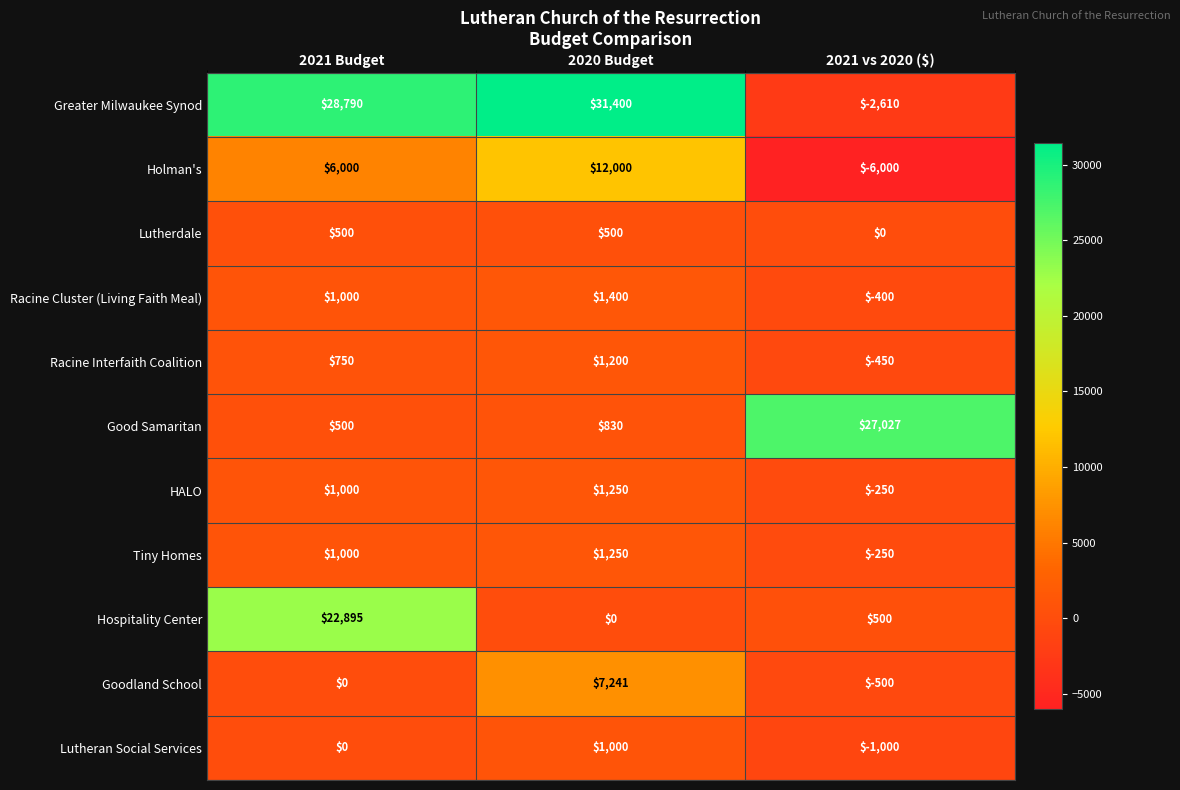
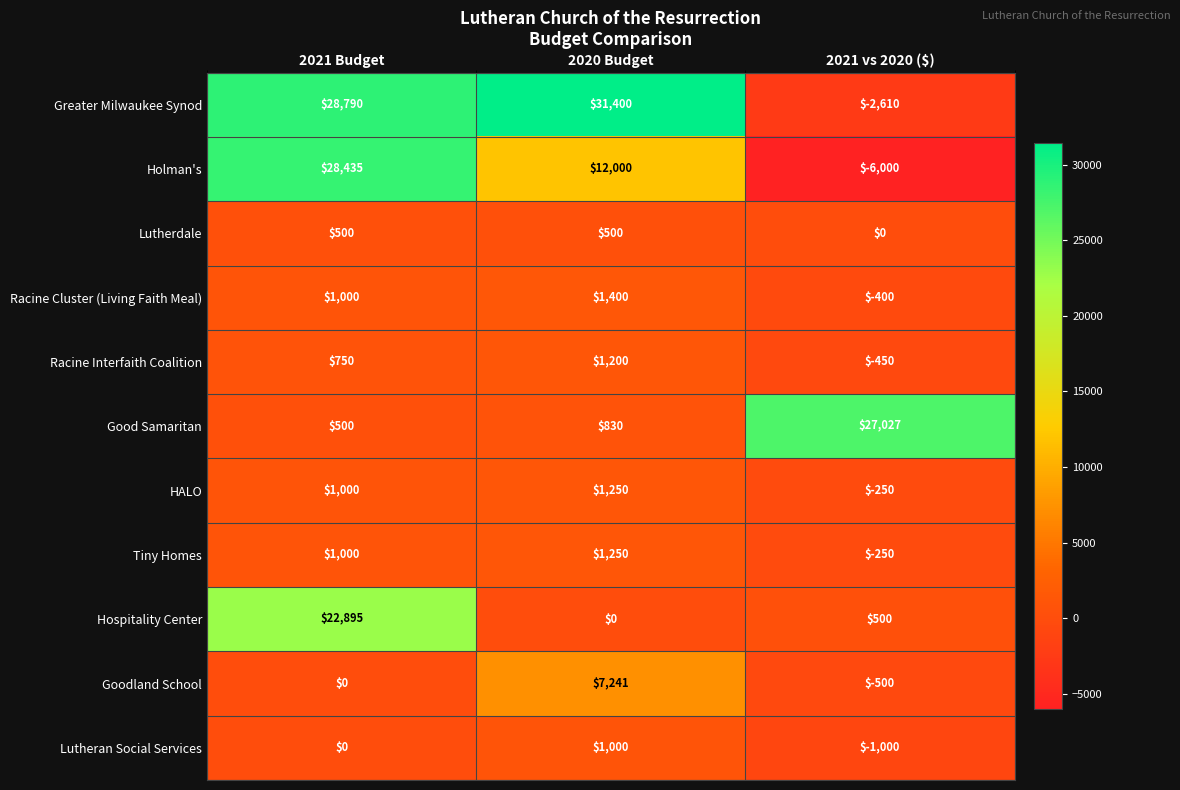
  {
    "Greater Milwaukee Synod": {
      "2021 Budget": "$28,790",
      "2020 Budget": "$31,400",
      "2021 vs 2020 ($)": "$-2,610"
    },
    "Holman's": {
-     "2021 Budget": "$6,000",
+     "2021 Budget": "$28,435",
      "2020 Budget": "$12,000",
      "2021 vs 2020 ($)": "$-6,000"
    },
    "Lutherdale": {
      "2021 Budget": "$500",
      "2020 Budget": "$500",
      "2021 vs 2020 ($)": "$0"
    },
    "Racine Cluster (Living Faith Meal)": {
      "2021 Budget": "$1,000",
      "2020 Budget": "$1,400",
      "2021 vs 2020 ($)": "$-400"
    },
    "Racine Interfaith Coalition": {
      "2021 Budget": "$750",
      "2020 Budget": "$1,200",
      "2021 vs 2020 ($)": "$-450"
    },
    "Good Samaritan": {
      "2021 Budget": "$500",
      "2020 Budget": "$830",
      "2021 vs 2020 ($)": "$27,027"
    },
    "HALO": {
      "2021 Budget": "$1,000",
      "2020 Budget": "$1,250",
      "2021 vs 2020 ($)": "$-250"
    },
    "Tiny Homes": {
      "2021 Budget": "$1,000",
      "2020 Budget": "$1,250",
      "2021 vs 2020 ($)": "$-250"
    },
    "Hospitality Center": {
      "2021 Budget": "$22,895",
      "2020 Budget": "$0",
      "2021 vs 2020 ($)": "$500"
    },
    "Goodland School": {
      "2021 Budget": "$0",
      "2020 Budget": "$7,241",
      "2021 vs 2020 ($)": "$-500"
    },
    "Lutheran Social Services": {
      "2021 Budget": "$0",
      "2020 Budget": "$1,000",
      "2021 vs 2020 ($)": "$-1,000"
    }
  }
